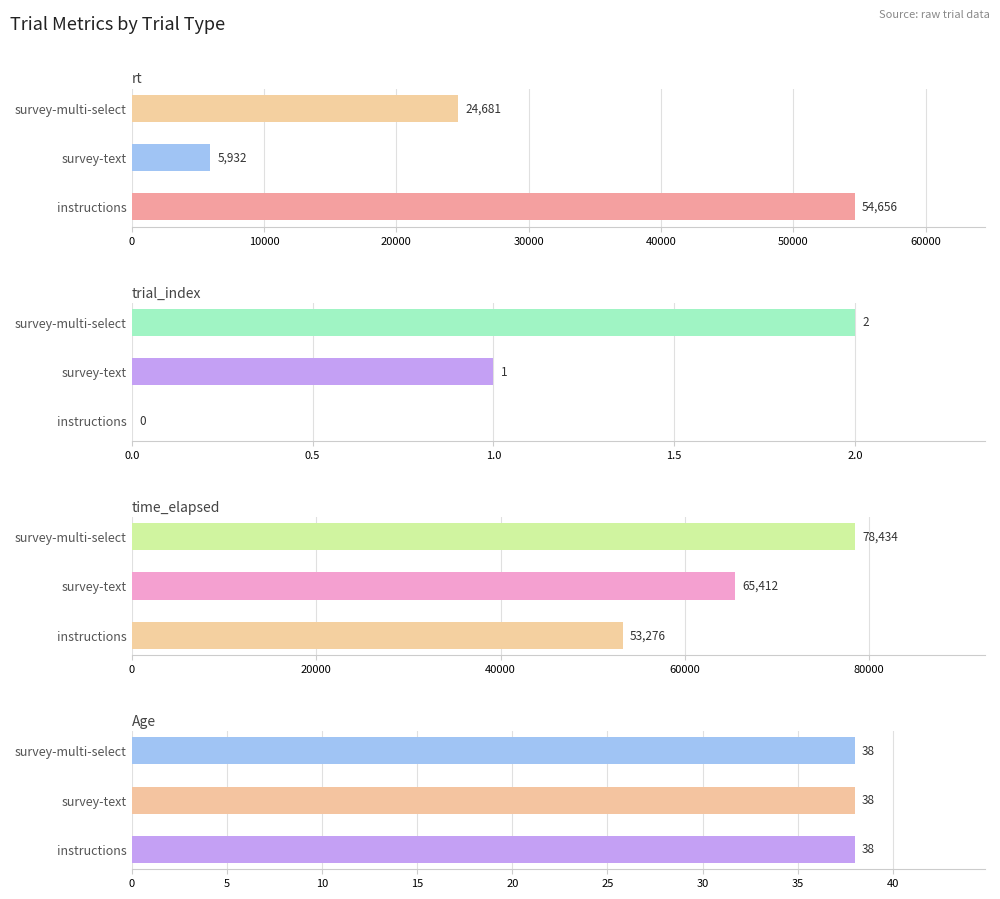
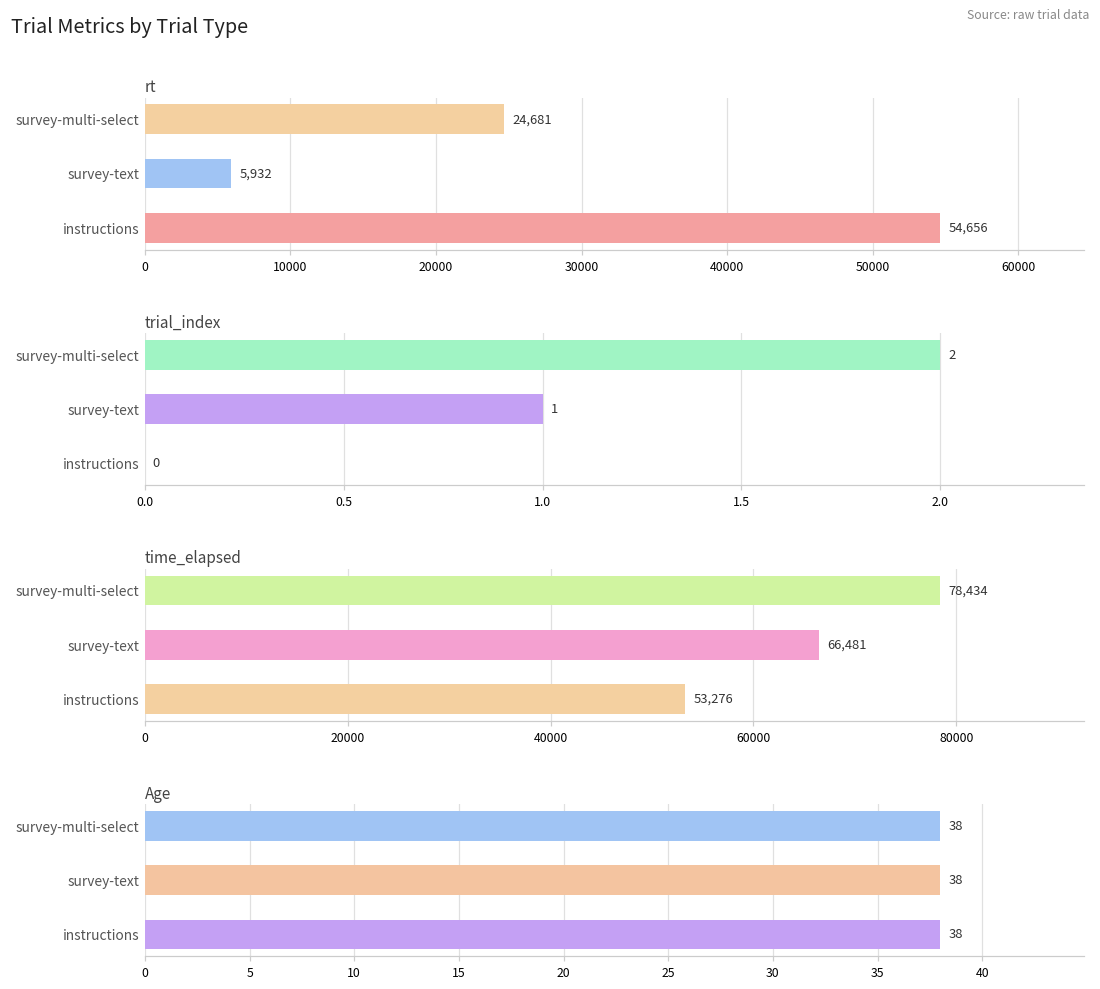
  {
    "rt": {
      "survey-multi-select": "24,681",
      "survey-text": "5,932",
      "instructions": "54,656"
    },
    "trial_index": {
      "survey-multi-select": "2",
      "survey-text": "1",
      "instructions": "0"
    },
    "time_elapsed": {
      "survey-multi-select": "78,434",
-     "survey-text": "65,412",
+     "survey-text": "66,481",
      "instructions": "53,276"
    },
    "Age": {
      "survey-multi-select": "38",
      "survey-text": "38",
      "instructions": "38"
    }
  }
